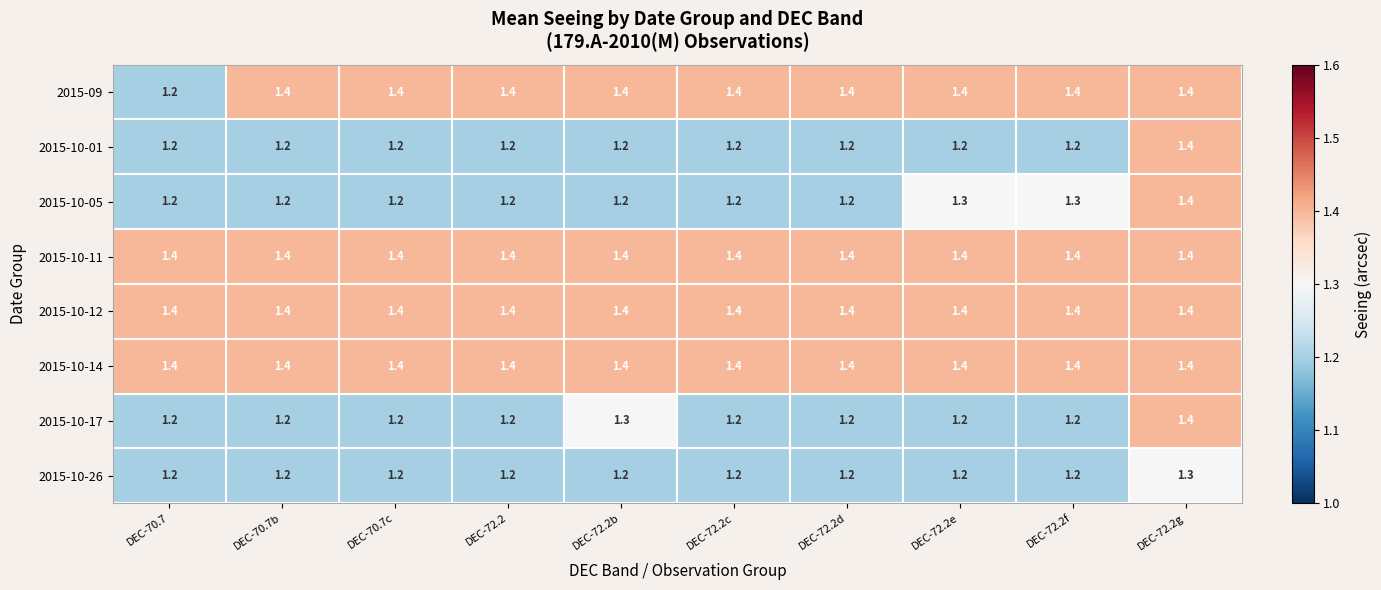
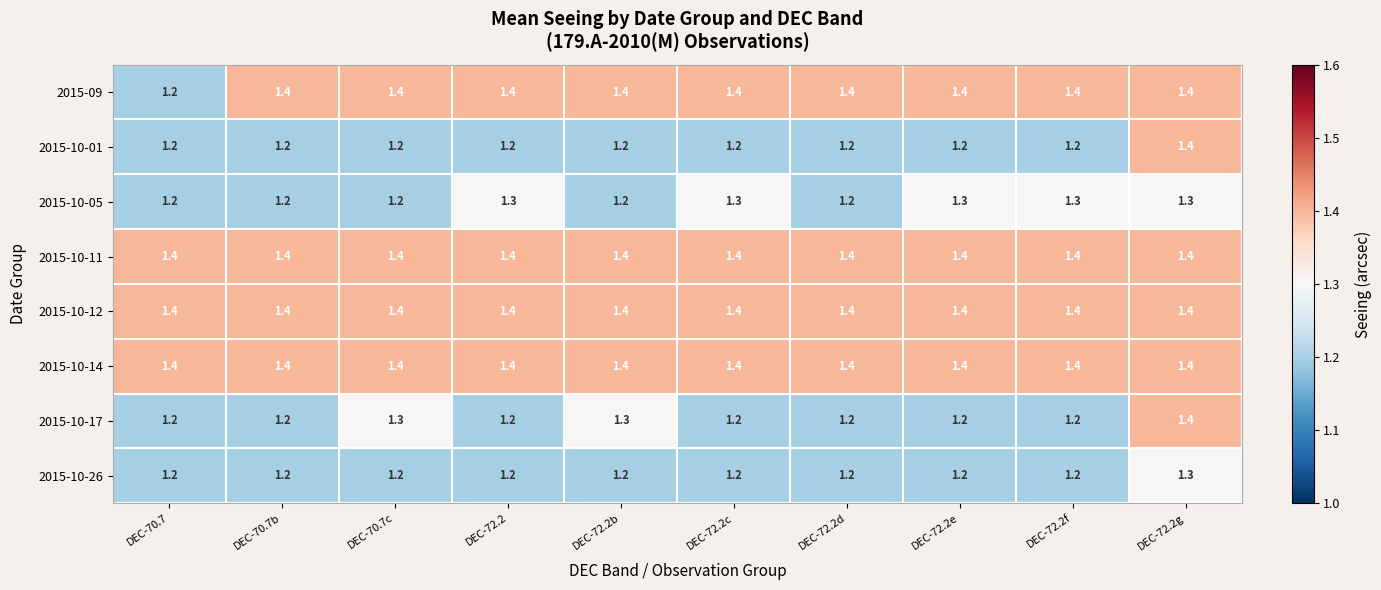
  {
    "2015-09": {
      "DEC-70.7": 1.2,
      "DEC-70.7b": 1.4,
      "DEC-70.7c": 1.4,
      "DEC-72.2": 1.4,
      "DEC-72.2b": 1.4,
      "DEC-72.2c": 1.4,
      "DEC-72.2d": 1.4,
      "DEC-72.2e": 1.4,
      "DEC-72.2f": 1.4,
      "DEC-72.2g": 1.4
    },
    "2015-10-01": {
      "DEC-70.7": 1.2,
      "DEC-70.7b": 1.2,
      "DEC-70.7c": 1.2,
      "DEC-72.2": 1.2,
      "DEC-72.2b": 1.2,
      "DEC-72.2c": 1.2,
      "DEC-72.2d": 1.2,
      "DEC-72.2e": 1.2,
      "DEC-72.2f": 1.2,
      "DEC-72.2g": 1.4
    },
    "2015-10-05": {
      "DEC-70.7": 1.2,
      "DEC-70.7b": 1.2,
      "DEC-70.7c": 1.2,
-     "DEC-72.2": 1.2,
+     "DEC-72.2": 1.3,
      "DEC-72.2b": 1.2,
-     "DEC-72.2c": 1.2,
+     "DEC-72.2c": 1.3,
      "DEC-72.2d": 1.2,
      "DEC-72.2e": 1.3,
      "DEC-72.2f": 1.3,
-     "DEC-72.2g": 1.4
+     "DEC-72.2g": 1.3
    },
    "2015-10-11": {
      "DEC-70.7": 1.4,
      "DEC-70.7b": 1.4,
      "DEC-70.7c": 1.4,
      "DEC-72.2": 1.4,
      "DEC-72.2b": 1.4,
      "DEC-72.2c": 1.4,
      "DEC-72.2d": 1.4,
      "DEC-72.2e": 1.4,
      "DEC-72.2f": 1.4,
      "DEC-72.2g": 1.4
    },
    "2015-10-12": {
      "DEC-70.7": 1.4,
      "DEC-70.7b": 1.4,
      "DEC-70.7c": 1.4,
      "DEC-72.2": 1.4,
      "DEC-72.2b": 1.4,
      "DEC-72.2c": 1.4,
      "DEC-72.2d": 1.4,
      "DEC-72.2e": 1.4,
      "DEC-72.2f": 1.4,
      "DEC-72.2g": 1.4
    },
    "2015-10-14": {
      "DEC-70.7": 1.4,
      "DEC-70.7b": 1.4,
      "DEC-70.7c": 1.4,
      "DEC-72.2": 1.4,
      "DEC-72.2b": 1.4,
      "DEC-72.2c": 1.4,
      "DEC-72.2d": 1.4,
      "DEC-72.2e": 1.4,
      "DEC-72.2f": 1.4,
      "DEC-72.2g": 1.4
    },
    "2015-10-17": {
      "DEC-70.7": 1.2,
      "DEC-70.7b": 1.2,
-     "DEC-70.7c": 1.2,
+     "DEC-70.7c": 1.3,
      "DEC-72.2": 1.2,
      "DEC-72.2b": 1.3,
      "DEC-72.2c": 1.2,
      "DEC-72.2d": 1.2,
      "DEC-72.2e": 1.2,
      "DEC-72.2f": 1.2,
      "DEC-72.2g": 1.4
    },
    "2015-10-26": {
      "DEC-70.7": 1.2,
      "DEC-70.7b": 1.2,
      "DEC-70.7c": 1.2,
      "DEC-72.2": 1.2,
      "DEC-72.2b": 1.2,
      "DEC-72.2c": 1.2,
      "DEC-72.2d": 1.2,
      "DEC-72.2e": 1.2,
      "DEC-72.2f": 1.2,
      "DEC-72.2g": 1.3
    }
  }
